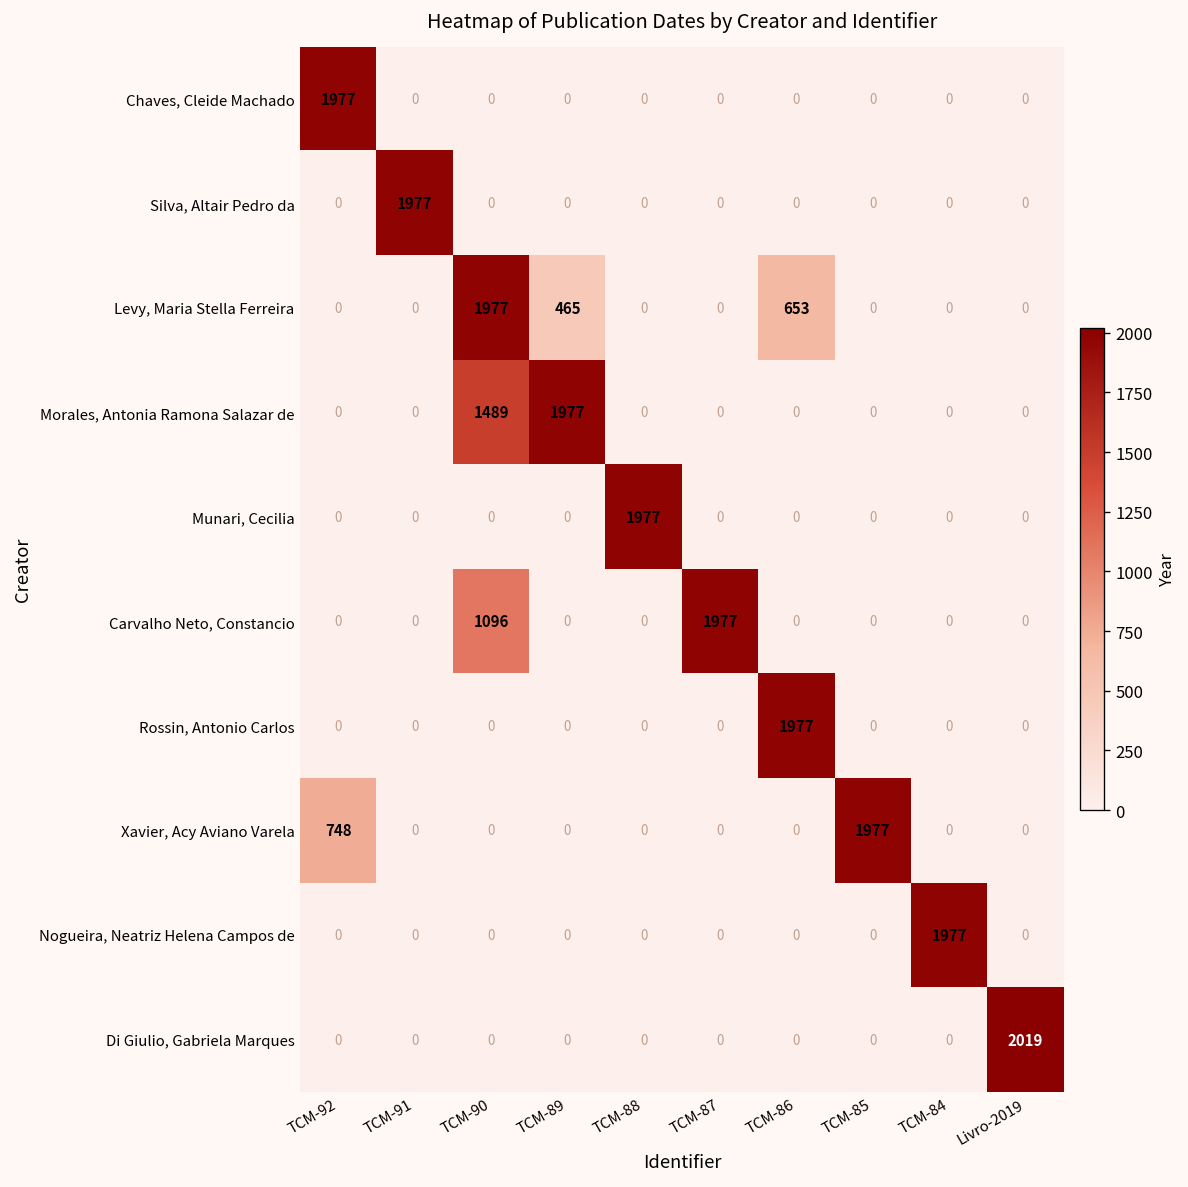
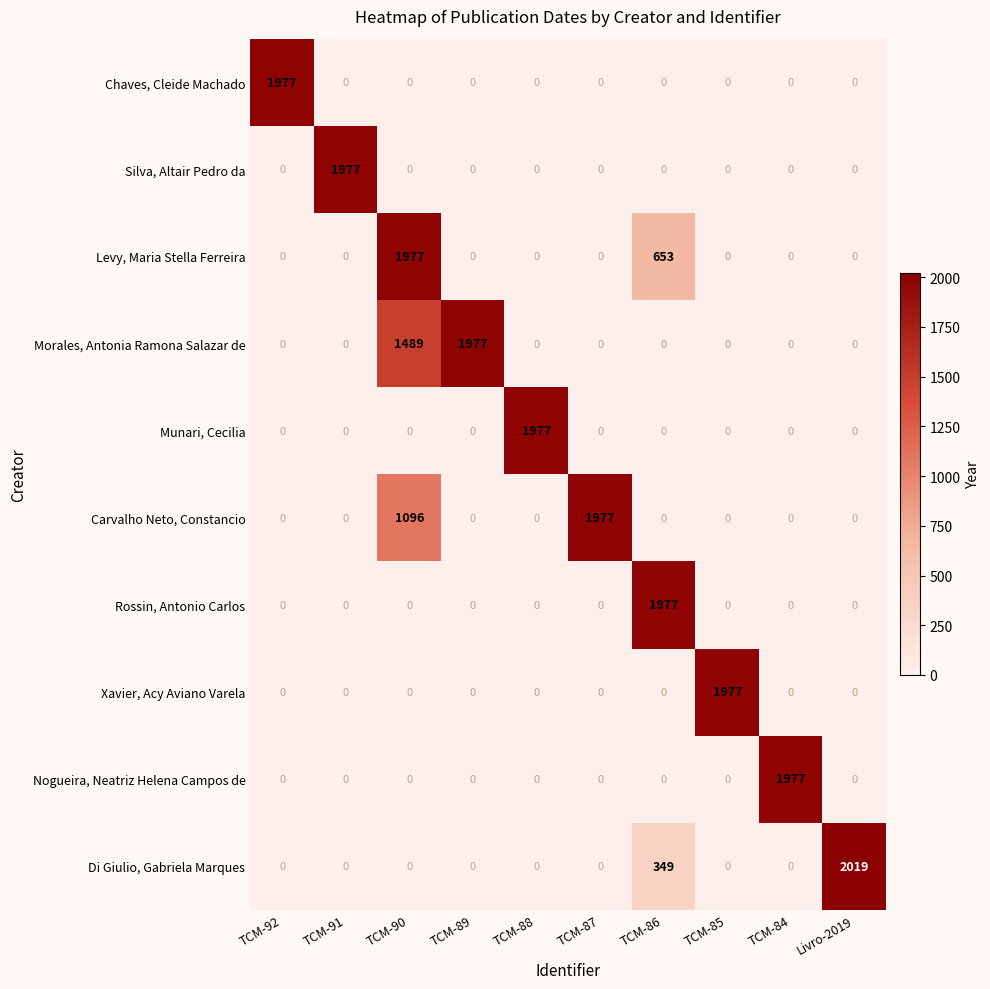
  {
    "Chaves, Cleide Machado": {
      "TCM-92": 1977,
      "TCM-91": 0,
      "TCM-90": 0,
      "TCM-89": 0,
      "TCM-88": 0,
      "TCM-87": 0,
      "TCM-86": 0,
      "TCM-85": 0,
      "TCM-84": 0,
      "Livro-2019": 0
    },
    "Silva, Altair Pedro da": {
      "TCM-92": 0,
      "TCM-91": 1977,
      "TCM-90": 0,
      "TCM-89": 0,
      "TCM-88": 0,
      "TCM-87": 0,
      "TCM-86": 0,
      "TCM-85": 0,
      "TCM-84": 0,
      "Livro-2019": 0
    },
    "Levy, Maria Stella Ferreira": {
      "TCM-92": 0,
      "TCM-91": 0,
      "TCM-90": 1977,
-     "TCM-89": 465,
+     "TCM-89": 0,
      "TCM-88": 0,
      "TCM-87": 0,
      "TCM-86": 653,
      "TCM-85": 0,
      "TCM-84": 0,
      "Livro-2019": 0
    },
    "Morales, Antonia Ramona Salazar de": {
      "TCM-92": 0,
      "TCM-91": 0,
      "TCM-90": 1489,
      "TCM-89": 1977,
      "TCM-88": 0,
      "TCM-87": 0,
      "TCM-86": 0,
      "TCM-85": 0,
      "TCM-84": 0,
      "Livro-2019": 0
    },
    "Munari, Cecilia": {
      "TCM-92": 0,
      "TCM-91": 0,
      "TCM-90": 0,
      "TCM-89": 0,
      "TCM-88": 1977,
      "TCM-87": 0,
      "TCM-86": 0,
      "TCM-85": 0,
      "TCM-84": 0,
      "Livro-2019": 0
    },
    "Carvalho Neto, Constancio": {
      "TCM-92": 0,
      "TCM-91": 0,
      "TCM-90": 1096,
      "TCM-89": 0,
      "TCM-88": 0,
      "TCM-87": 1977,
      "TCM-86": 0,
      "TCM-85": 0,
      "TCM-84": 0,
      "Livro-2019": 0
    },
    "Rossin, Antonio Carlos": {
      "TCM-92": 0,
      "TCM-91": 0,
      "TCM-90": 0,
      "TCM-89": 0,
      "TCM-88": 0,
      "TCM-87": 0,
      "TCM-86": 1977,
      "TCM-85": 0,
      "TCM-84": 0,
      "Livro-2019": 0
    },
    "Xavier, Acy Aviano Varela": {
-     "TCM-92": 748,
+     "TCM-92": 0,
      "TCM-91": 0,
      "TCM-90": 0,
      "TCM-89": 0,
      "TCM-88": 0,
      "TCM-87": 0,
      "TCM-86": 0,
      "TCM-85": 1977,
      "TCM-84": 0,
      "Livro-2019": 0
    },
    "Nogueira, Neatriz Helena Campos de": {
      "TCM-92": 0,
      "TCM-91": 0,
      "TCM-90": 0,
      "TCM-89": 0,
      "TCM-88": 0,
      "TCM-87": 0,
      "TCM-86": 0,
      "TCM-85": 0,
      "TCM-84": 1977,
      "Livro-2019": 0
    },
    "Di Giulio, Gabriela Marques": {
      "TCM-92": 0,
      "TCM-91": 0,
      "TCM-90": 0,
      "TCM-89": 0,
      "TCM-88": 0,
      "TCM-87": 0,
-     "TCM-86": 0,
+     "TCM-86": 349,
      "TCM-85": 0,
      "TCM-84": 0,
      "Livro-2019": 2019
    }
  }
